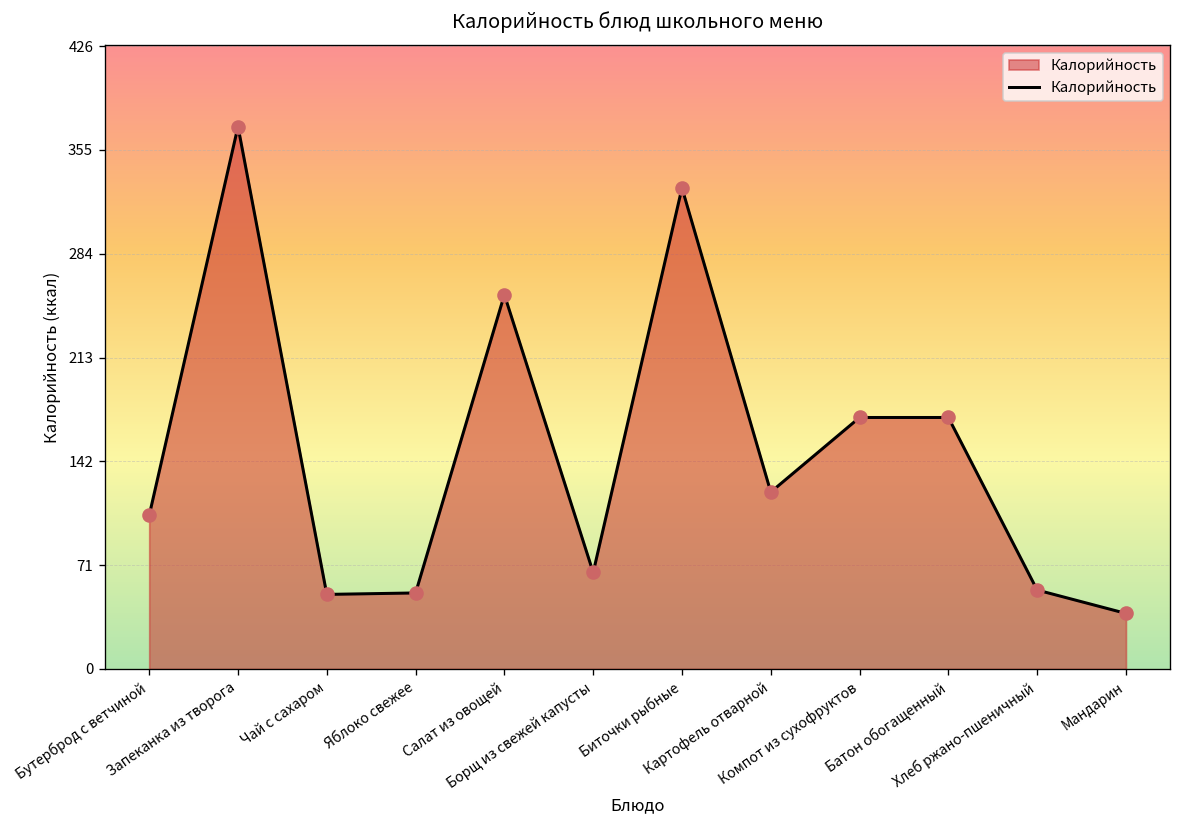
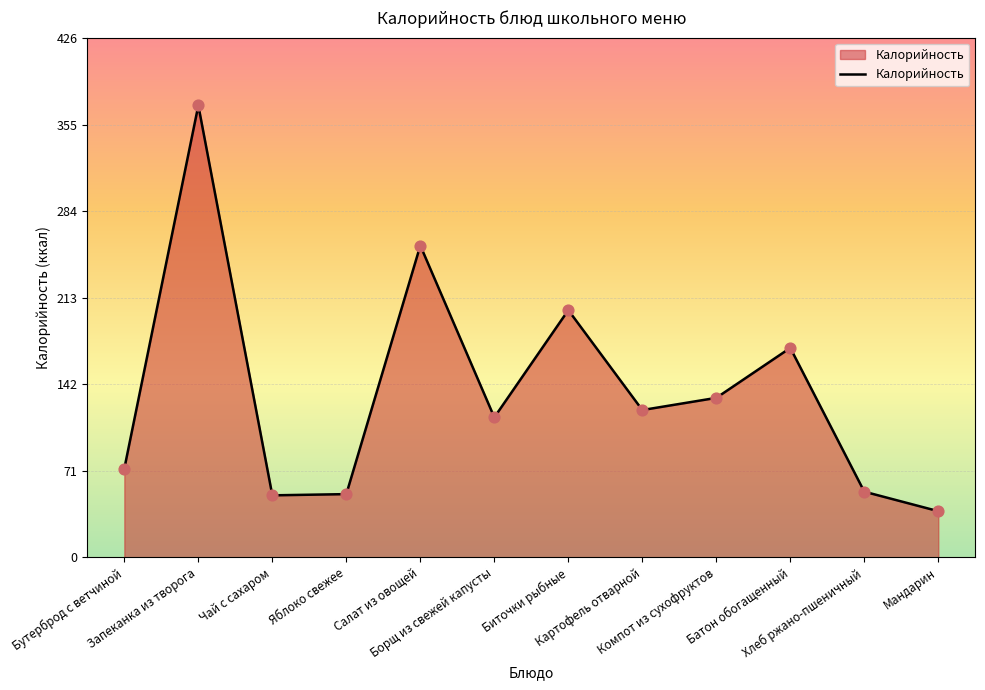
  {
-   "Бутерброд с ветчиной": 105,
+   "Бутерброд с ветчиной": 73,
    "Запеканка из творога": 371,
    "Чай с сахаром": 51,
    "Яблоко свежее": 52,
    "Салат из овощей": 256,
-   "Борщ из свежей капусты": 66,
-   "Биточки рыбные": 329,
+   "Борщ из свежей капусты": 115,
+   "Биточки рыбные": 203,
    "Картофель отварной": 121,
-   "Компот из сухофруктов": 172,
+   "Компот из сухофруктов": 131,
    "Батон обогащенный": 172,
    "Хлеб ржано-пшеничный": 54,
    "Мандарин": 38
  }
